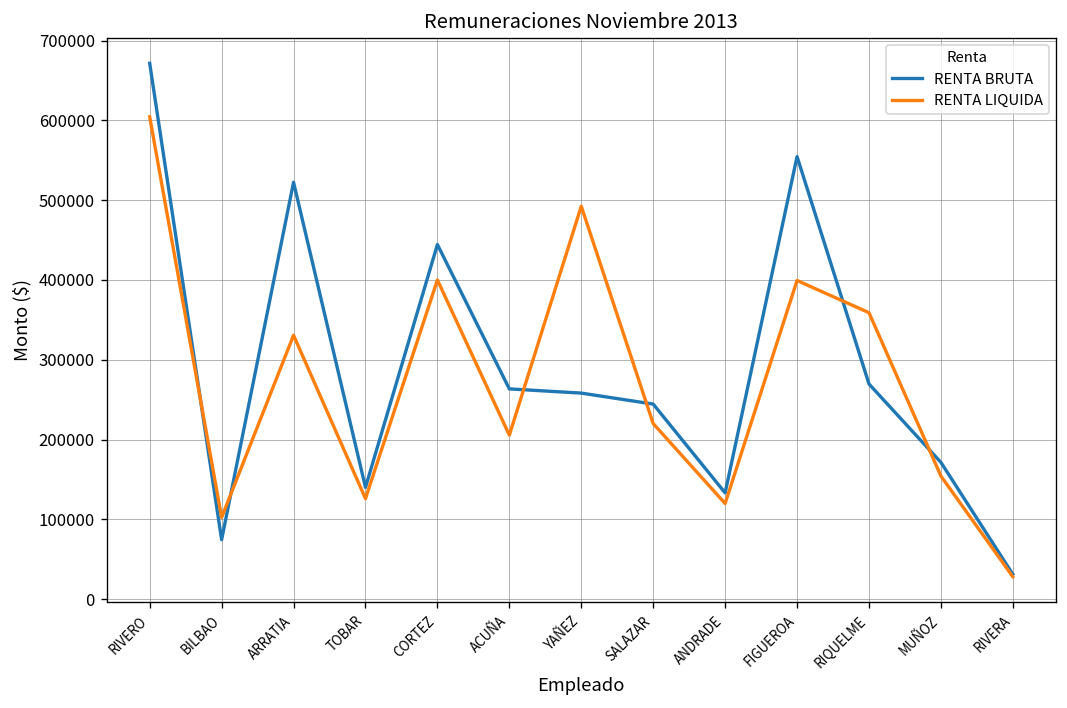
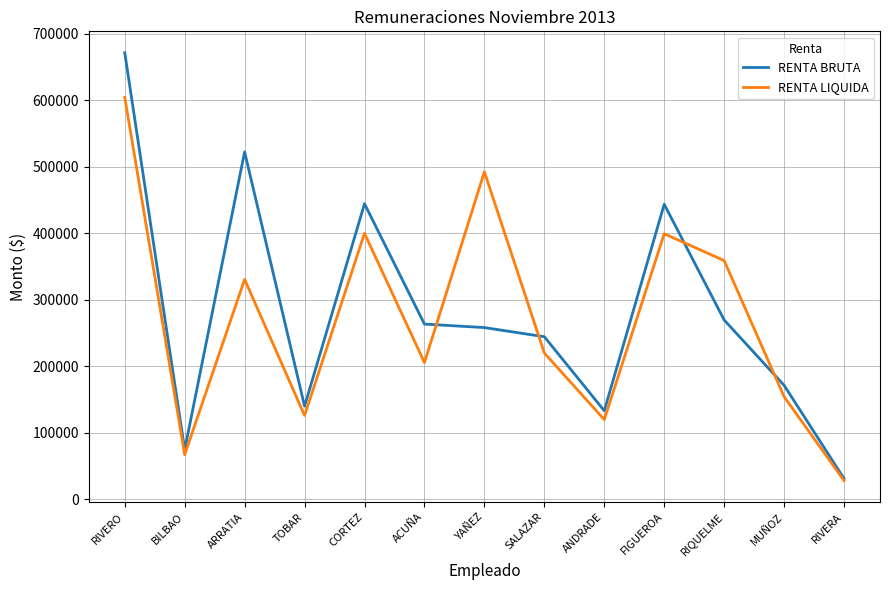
  {
    "RENTA BRUTA": {
      "RIVERO": 670000,
      "BILBAO": 70000,
      "ARRATIA": 520000,
      "TOBAR": 140000,
      "CORTEZ": 440000,
      "ACUÑA": 260000,
      "YAÑEZ": 260000,
      "SALAZAR": 240000,
      "ANDRADE": 130000,
-     "FIGUEROA": 550000,
+     "FIGUEROA": 440000,
      "RIQUELME": 270000,
      "MUÑOZ": 170000
    },
    "RENTA LIQUIDA": {
      "RIVERO": 600000,
-     "BILBAO": 100000,
+     "BILBAO": 70000,
      "ARRATIA": 330000,
      "TOBAR": 130000,
      "CORTEZ": 400000,
      "ACUÑA": 210000,
      "YAÑEZ": 490000,
      "SALAZAR": 220000,
      "ANDRADE": 120000,
      "FIGUEROA": 400000,
      "RIQUELME": 360000,
      "MUÑOZ": 150000
    }
  }
